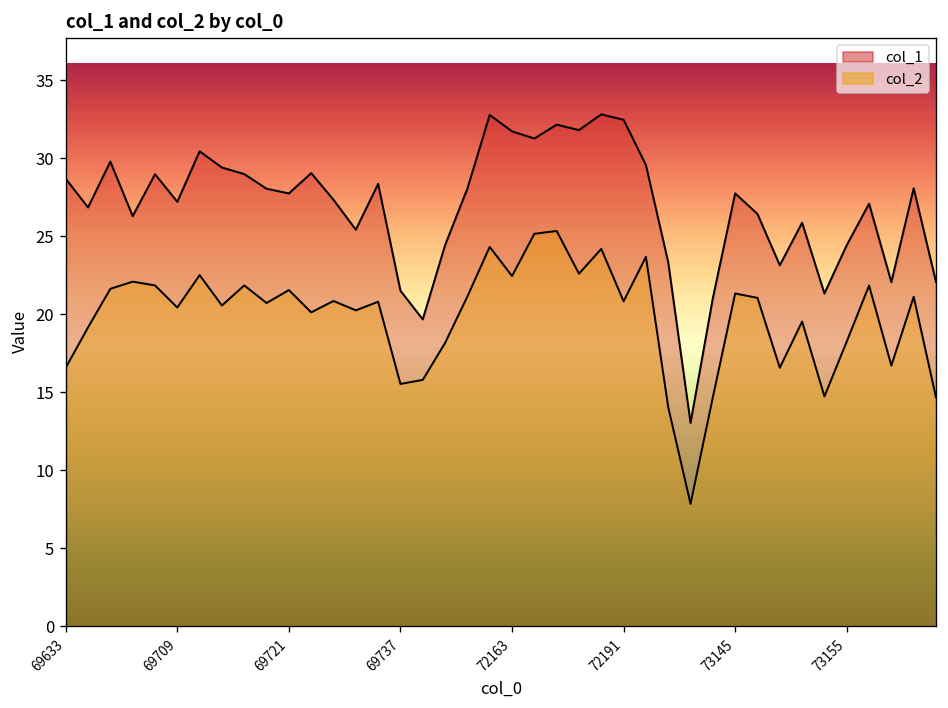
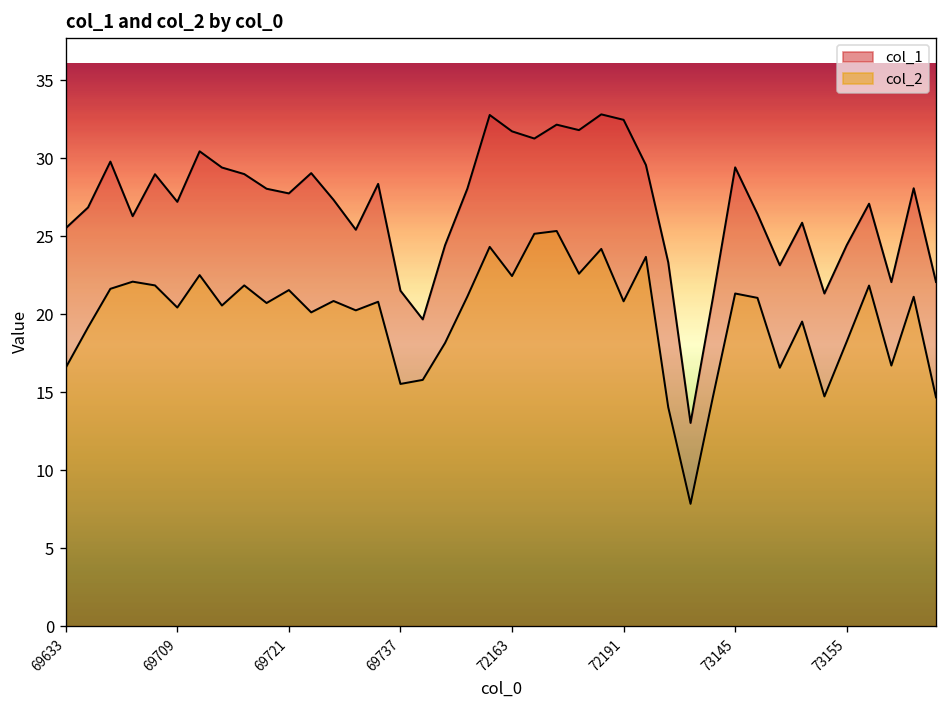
  {
    "col_1": {
-     "69633": 28.7,
+     "69633": 25.5,
      "69709": 27.2,
      "69721": 27.8,
      "69737": 21.5,
      "72163": 31.7,
      "72191": 32.5,
-     "73145": 27.8,
+     "73145": 29.4,
      "73155": 24.4
    },
    "col_2": {
      "69633": 16.6,
      "69709": 20.4,
      "69721": 21.6,
      "69737": 15.5,
      "72163": 22.5,
      "72191": 20.8,
      "73145": 21.3,
      "73155": 18.3
    }
  }
